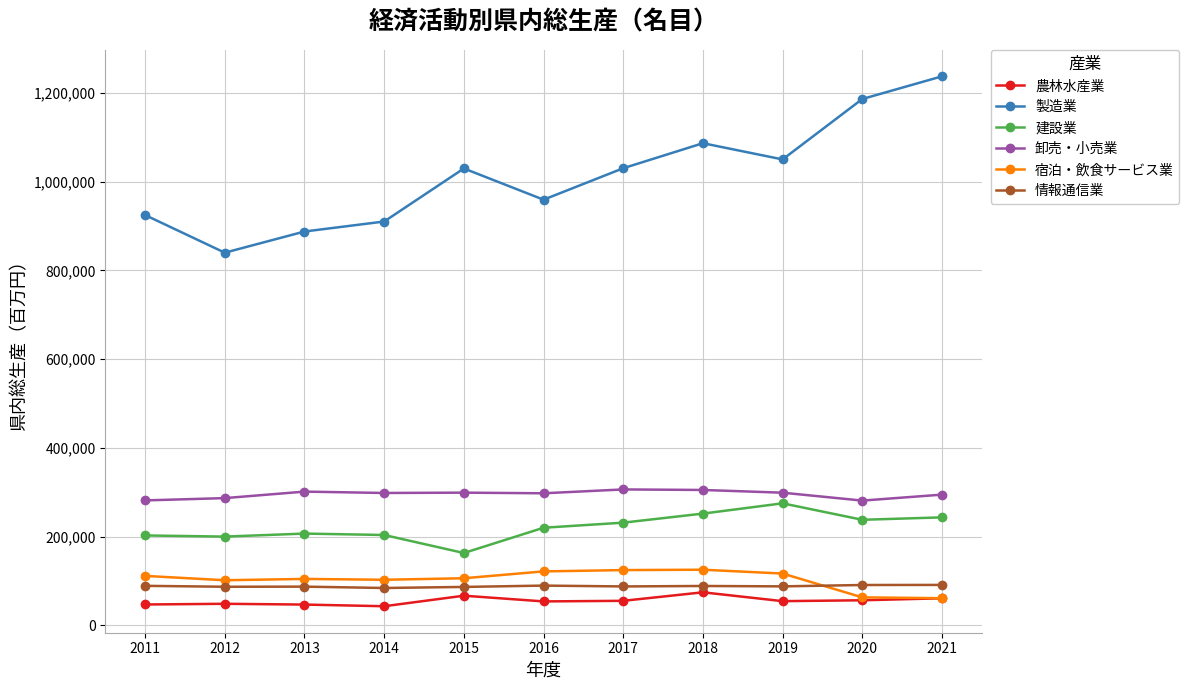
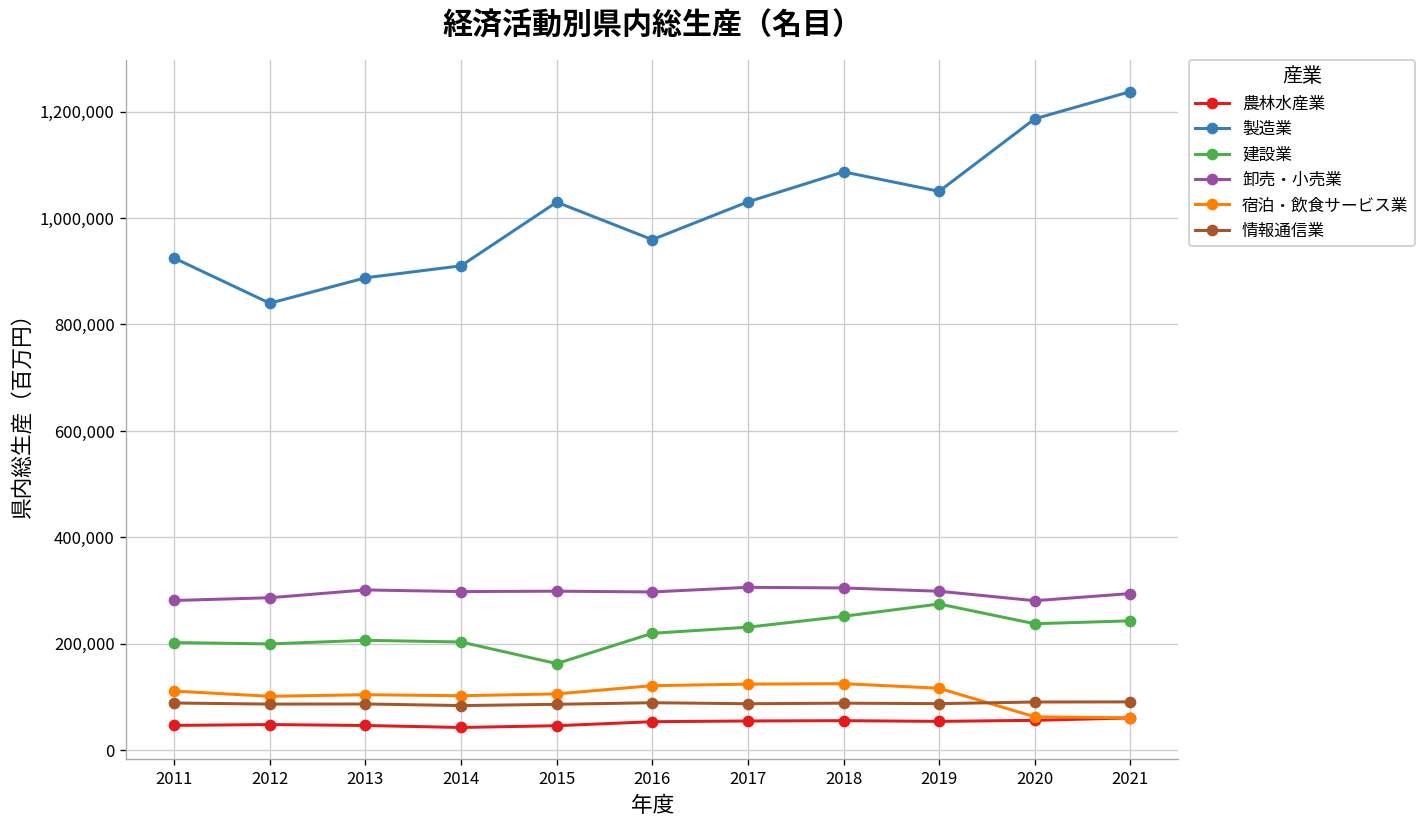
  {
    "農林水産業": {
      "2011": "50,000",
      "2012": "50,000",
      "2013": "50,000",
      "2014": "40,000",
-     "2015": "70,000",
+     "2015": "50,000",
      "2016": "50,000",
      "2017": "60,000",
-     "2018": "70,000",
+     "2018": "60,000",
      "2019": "50,000",
      "2020": "60,000"
    },
    "製造業": {
      "2011": "920,000",
      "2012": "840,000",
      "2013": "890,000",
      "2014": "910,000",
      "2015": "1,030,000",
      "2016": "960,000",
      "2017": "1,030,000",
      "2018": "1,090,000",
      "2019": "1,050,000",
      "2020": "1,190,000",
      "2021": "1,240,000"
    },
    "建設業": {
      "2011": "200,000",
      "2012": "200,000",
      "2013": "210,000",
      "2014": "200,000",
      "2015": "160,000",
      "2016": "220,000",
      "2017": "230,000",
      "2018": "250,000",
      "2019": "270,000",
      "2020": "240,000",
      "2021": "240,000"
    },
    "卸売・小売業": {
      "2011": "280,000",
      "2012": "290,000",
      "2013": "300,000",
      "2014": "300,000",
      "2015": "300,000",
      "2016": "300,000",
      "2017": "310,000",
      "2018": "310,000",
      "2019": "300,000",
      "2020": "280,000",
      "2021": "290,000"
    },
    "宿泊・飲食サービス業": {
      "2011": "110,000",
      "2012": "100,000",
      "2013": "100,000",
      "2014": "100,000",
      "2015": "110,000",
      "2016": "120,000",
      "2017": "120,000",
      "2018": "130,000",
      "2019": "120,000",
      "2020": "60,000"
    },
    "情報通信業": {
      "2011": "90,000",
      "2012": "90,000",
      "2013": "90,000",
      "2014": "80,000",
      "2015": "90,000",
      "2016": "90,000",
      "2017": "90,000",
      "2018": "90,000",
      "2019": "90,000",
      "2020": "90,000",
      "2021": "90,000"
    }
  }
